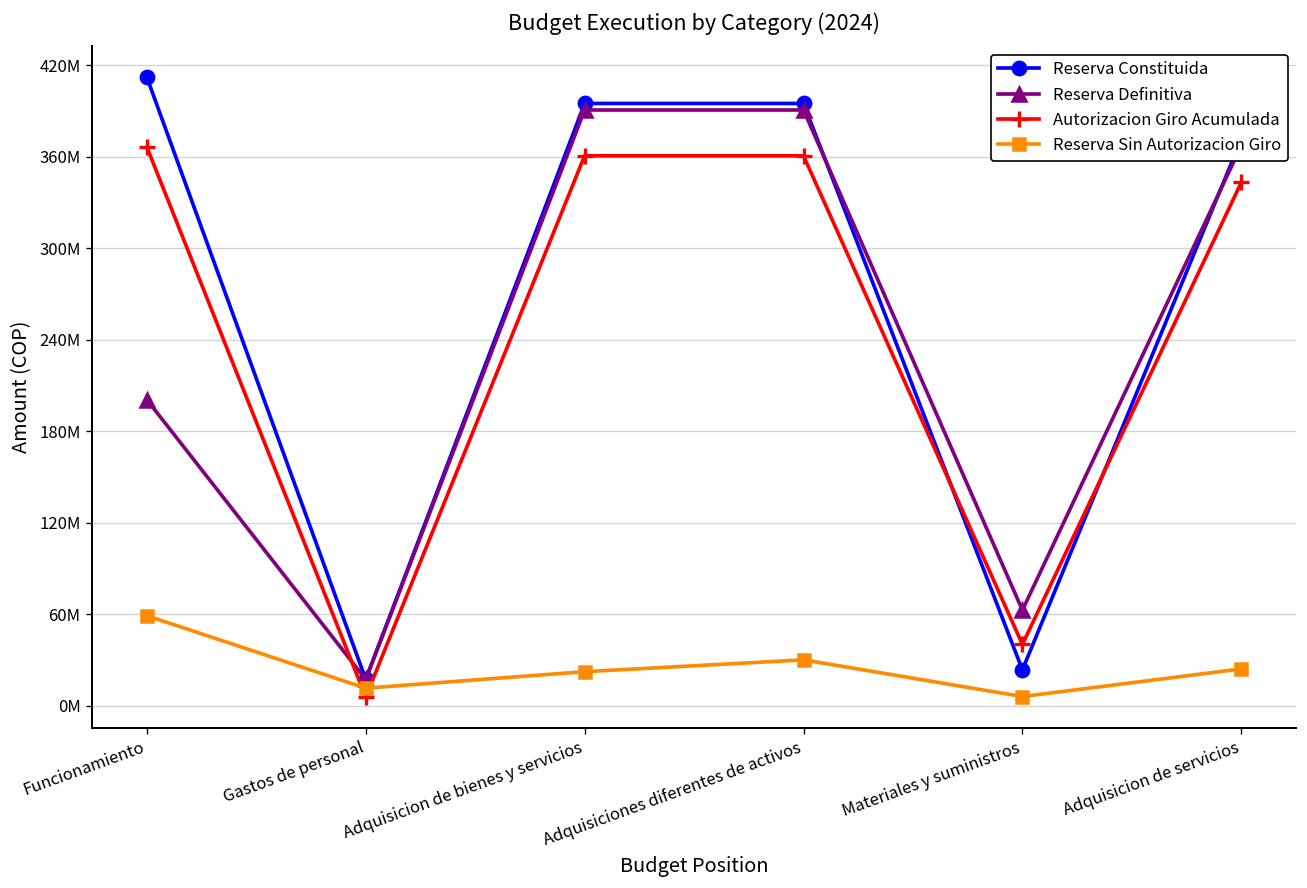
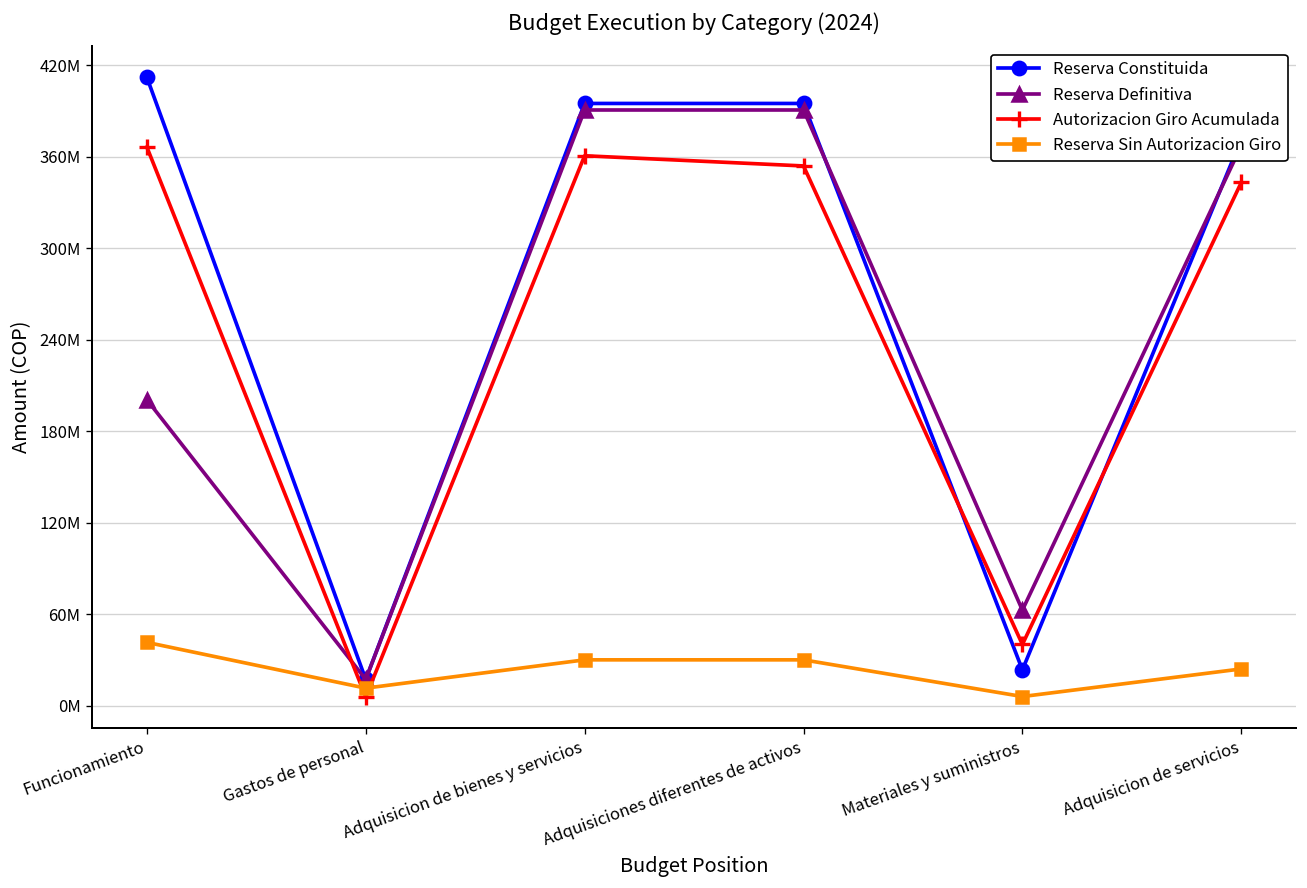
  {
    "Reserva Constituida": {
      "Funcionamiento": 412000000,
      "Adquisicion de bienes y servicios": 395000000,
      "Adquisiciones diferentes de activos": 395000000,
      "Materiales y suministros": 23000000
    },
    "Reserva Definitiva": {
      "Funcionamiento": 201000000,
      "Adquisicion de bienes y servicios": 391000000,
      "Adquisiciones diferentes de activos": 391000000,
      "Materiales y suministros": 63000000
    },
    "Autorizacion Giro Acumulada": {
      "Funcionamiento": 366000000,
      "Gastos de personal": 6000000,
      "Adquisicion de bienes y servicios": 361000000,
-     "Adquisiciones diferentes de activos": 361000000,
+     "Adquisiciones diferentes de activos": 354000000,
      "Materiales y suministros": 40000000,
      "Adquisicion de servicios": 343000000
    },
    "Reserva Sin Autorizacion Giro": {
-     "Funcionamiento": 59000000,
+     "Funcionamiento": 41000000,
      "Gastos de personal": 11000000,
-     "Adquisicion de bienes y servicios": 22000000,
+     "Adquisicion de bienes y servicios": 30000000,
      "Adquisiciones diferentes de activos": 30000000,
      "Materiales y suministros": 6000000,
      "Adquisicion de servicios": 24000000
    }
  }
